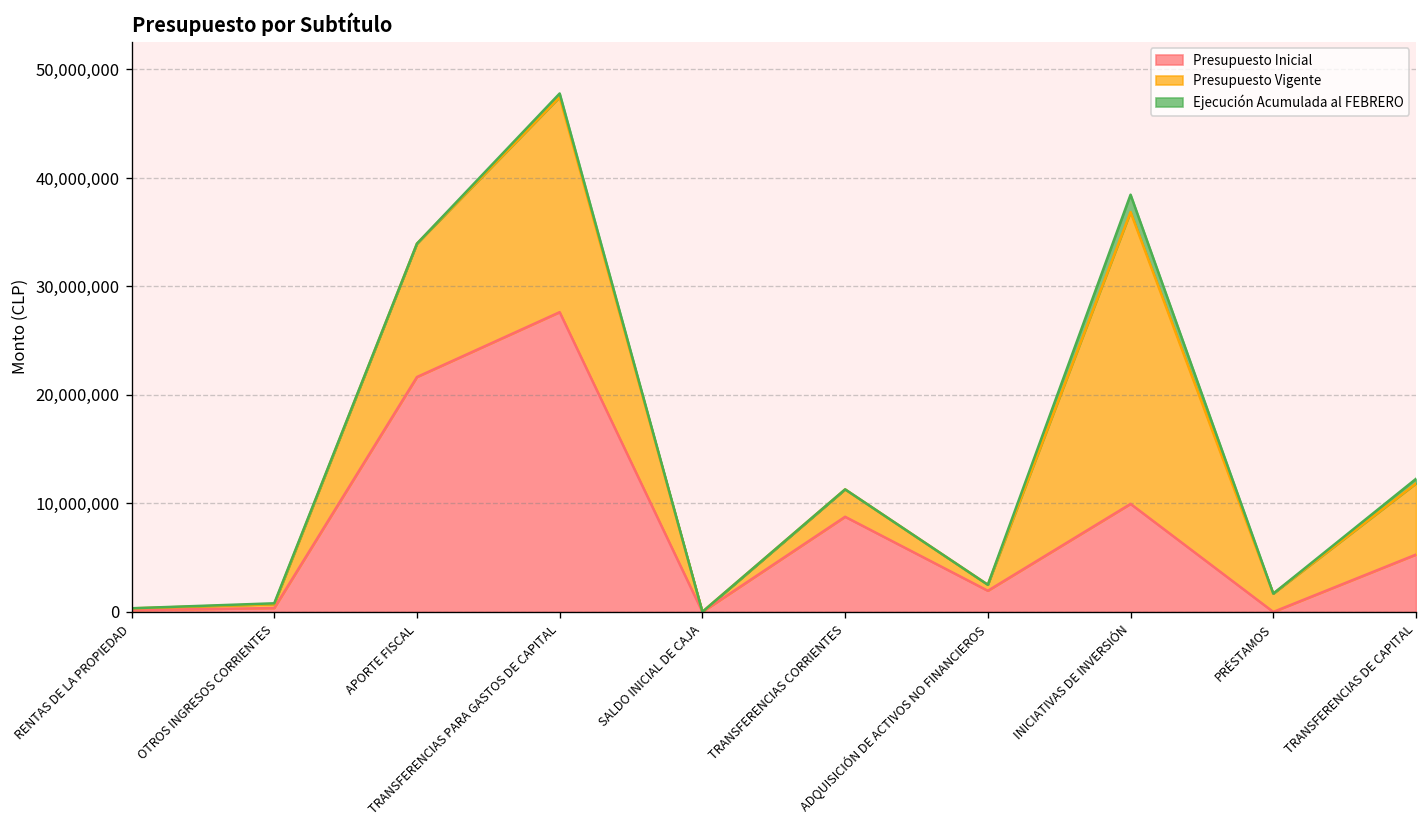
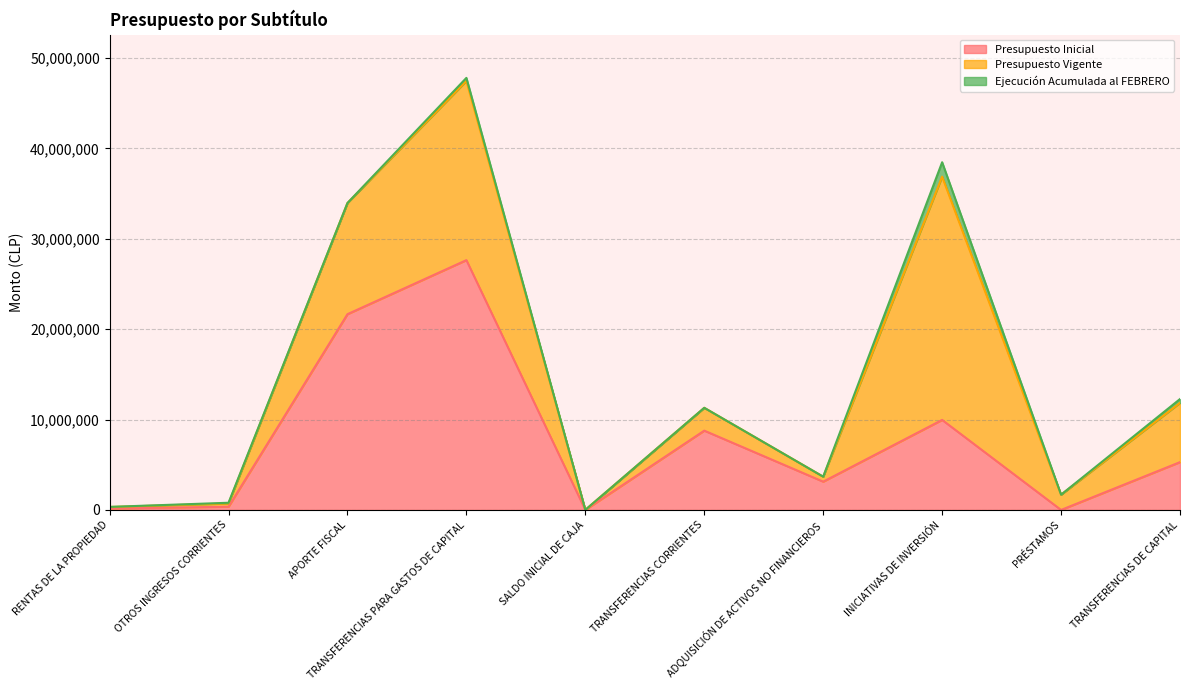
  {
    "Presupuesto Inicial": {
      "OTROS INGRESOS CORRIENTES": "0",
      "APORTE FISCAL": "22,000,000",
      "TRANSFERENCIAS PARA GASTOS DE CAPITAL": "28,000,000",
      "TRANSFERENCIAS CORRIENTES": "9,000,000",
-     "ADQUISICIÓN DE ACTIVOS NO FINANCIEROS": "2,000,000",
+     "ADQUISICIÓN DE ACTIVOS NO FINANCIEROS": "3,000,000",
      "INICIATIVAS DE INVERSIÓN": "10,000,000",
      "PRÉSTAMOS": "0",
      "TRANSFERENCIAS DE CAPITAL": "5,000,000"
    },
    "Presupuesto Vigente": {
      "TRANSFERENCIAS PARA GASTOS DE CAPITAL": "20,000,000",
      "INICIATIVAS DE INVERSIÓN": "27,000,000",
      "TRANSFERENCIAS DE CAPITAL": "7,000,000"
    },
    "Ejecución Acumulada al FEBRERO": {
      "TRANSFERENCIAS PARA GASTOS DE CAPITAL": "0",
      "INICIATIVAS DE INVERSIÓN": "2,000,000",
      "TRANSFERENCIAS DE CAPITAL": "0"
    }
  }
